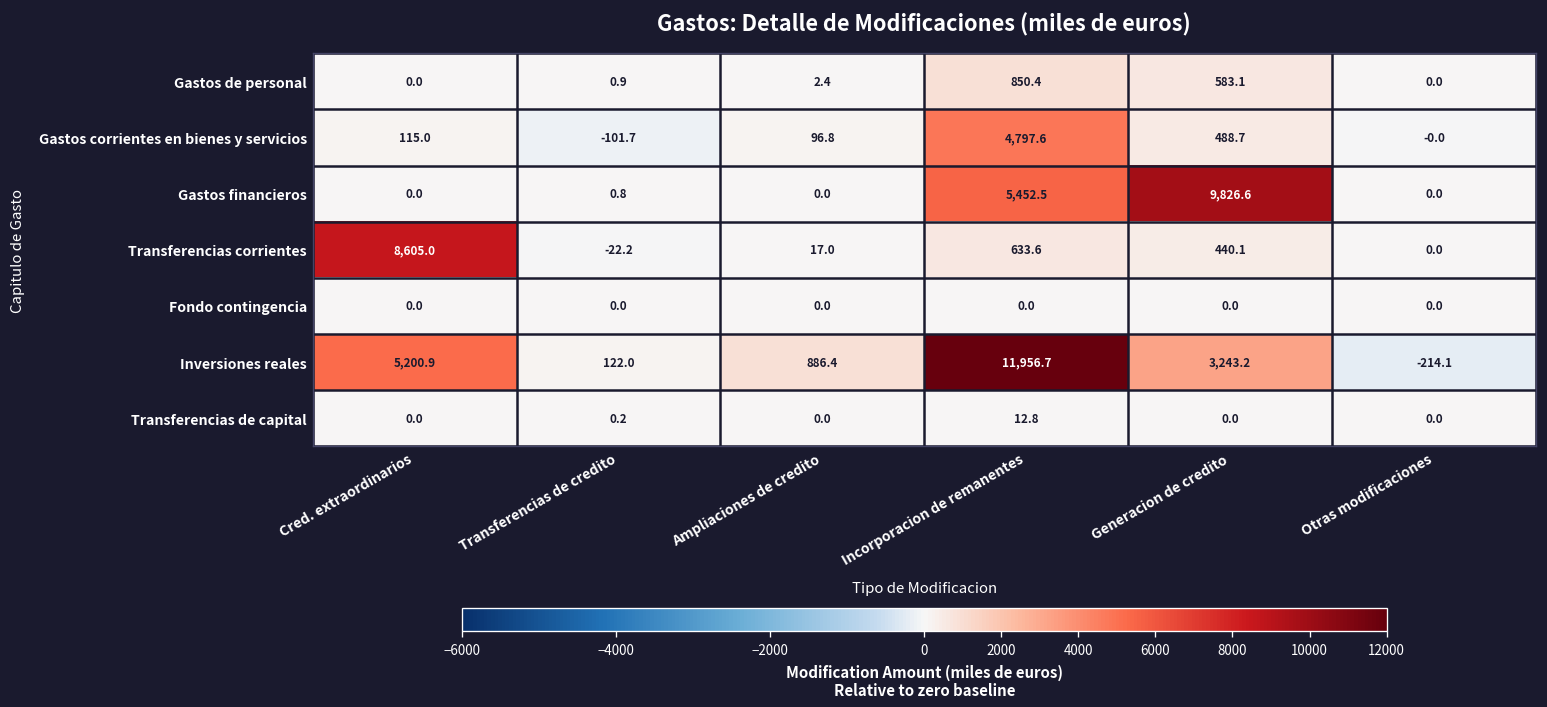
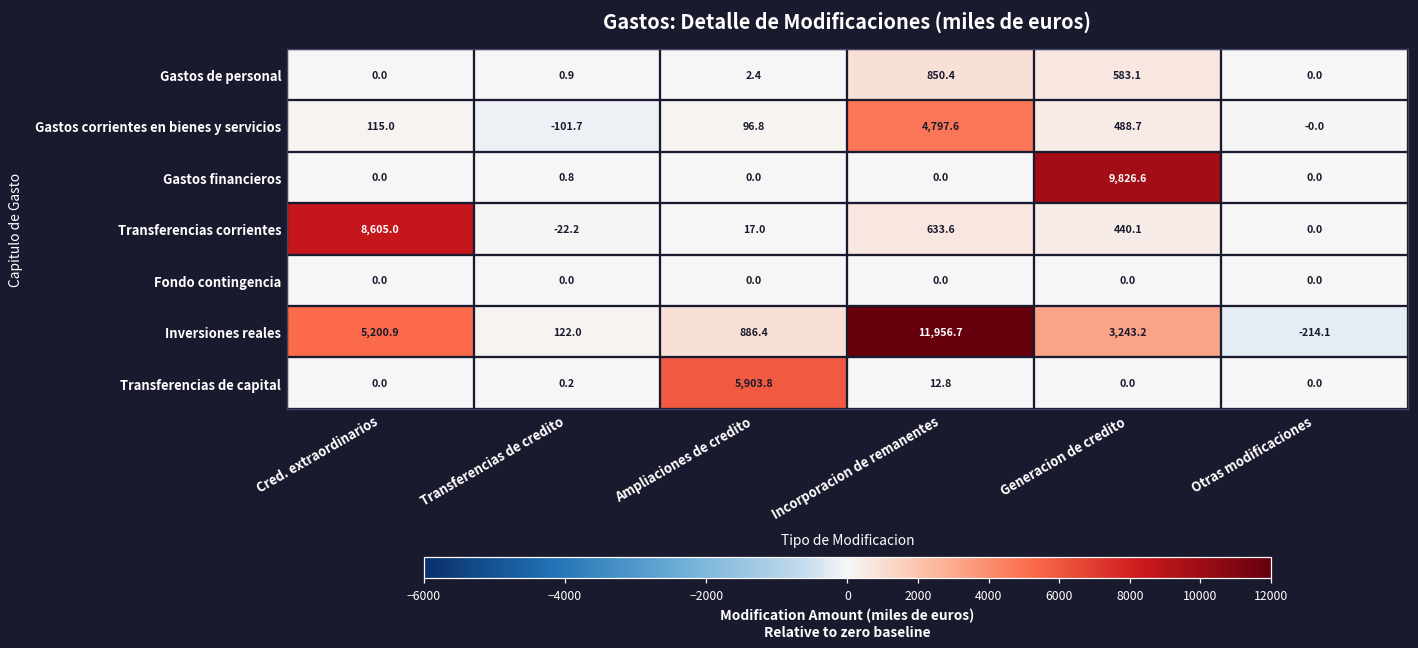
  {
    "Gastos de personal": {
      "Cred. extraordinarios": "0.0",
      "Transferencias de credito": "0.9",
      "Ampliaciones de credito": "2.4",
      "Incorporacion de remanentes": "850.4",
      "Generacion de credito": "583.1",
      "Otras modificaciones": "0.0"
    },
    "Gastos corrientes en bienes y servicios": {
      "Cred. extraordinarios": "115.0",
      "Transferencias de credito": "-101.7",
      "Ampliaciones de credito": "96.8",
      "Incorporacion de remanentes": "4,797.6",
      "Generacion de credito": "488.7",
      "Otras modificaciones": "-0.0"
    },
    "Gastos financieros": {
      "Cred. extraordinarios": "0.0",
      "Transferencias de credito": "0.8",
      "Ampliaciones de credito": "0.0",
-     "Incorporacion de remanentes": "5,452.5",
+     "Incorporacion de remanentes": "0.0",
      "Generacion de credito": "9,826.6",
      "Otras modificaciones": "0.0"
    },
    "Transferencias corrientes": {
      "Cred. extraordinarios": "8,605.0",
      "Transferencias de credito": "-22.2",
      "Ampliaciones de credito": "17.0",
      "Incorporacion de remanentes": "633.6",
      "Generacion de credito": "440.1",
      "Otras modificaciones": "0.0"
    },
    "Fondo contingencia": {
      "Cred. extraordinarios": "0.0",
      "Transferencias de credito": "0.0",
      "Ampliaciones de credito": "0.0",
      "Incorporacion de remanentes": "0.0",
      "Generacion de credito": "0.0",
      "Otras modificaciones": "0.0"
    },
    "Inversiones reales": {
      "Cred. extraordinarios": "5,200.9",
      "Transferencias de credito": "122.0",
      "Ampliaciones de credito": "886.4",
      "Incorporacion de remanentes": "11,956.7",
      "Generacion de credito": "3,243.2",
      "Otras modificaciones": "-214.1"
    },
    "Transferencias de capital": {
      "Cred. extraordinarios": "0.0",
      "Transferencias de credito": "0.2",
-     "Ampliaciones de credito": "0.0",
+     "Ampliaciones de credito": "5,903.8",
      "Incorporacion de remanentes": "12.8",
      "Generacion de credito": "0.0",
      "Otras modificaciones": "0.0"
    }
  }
